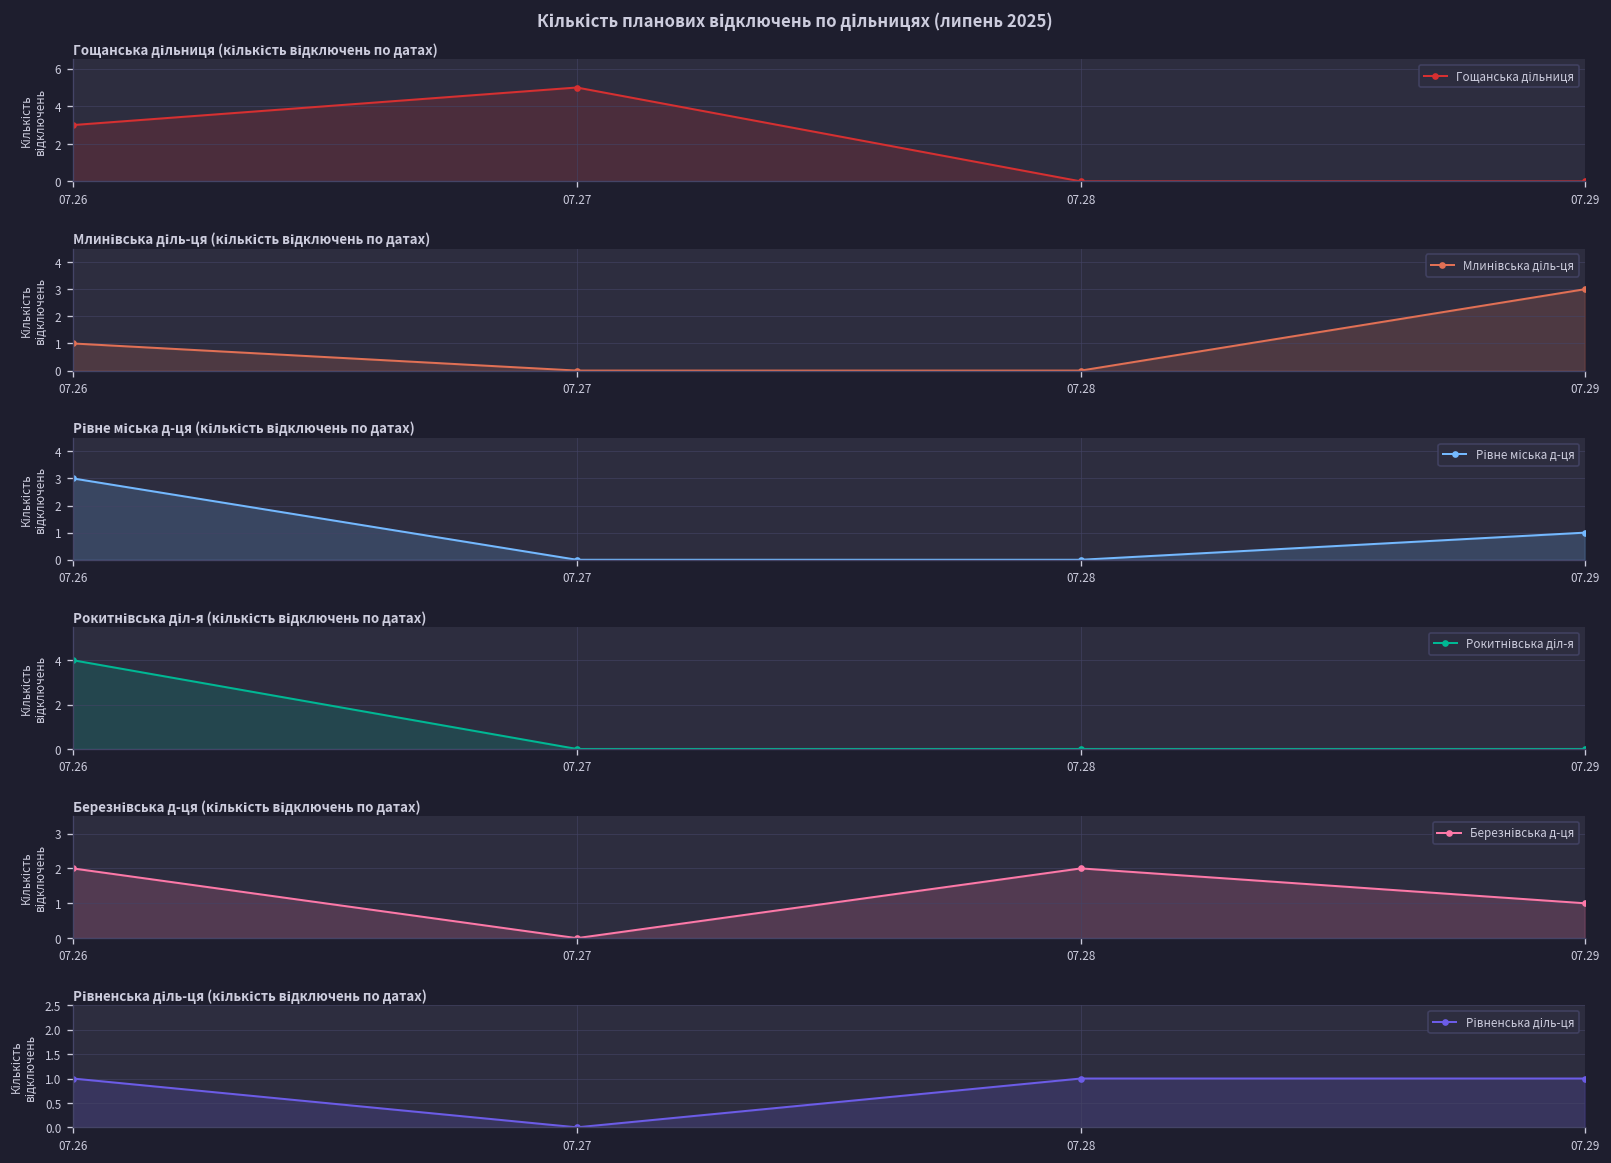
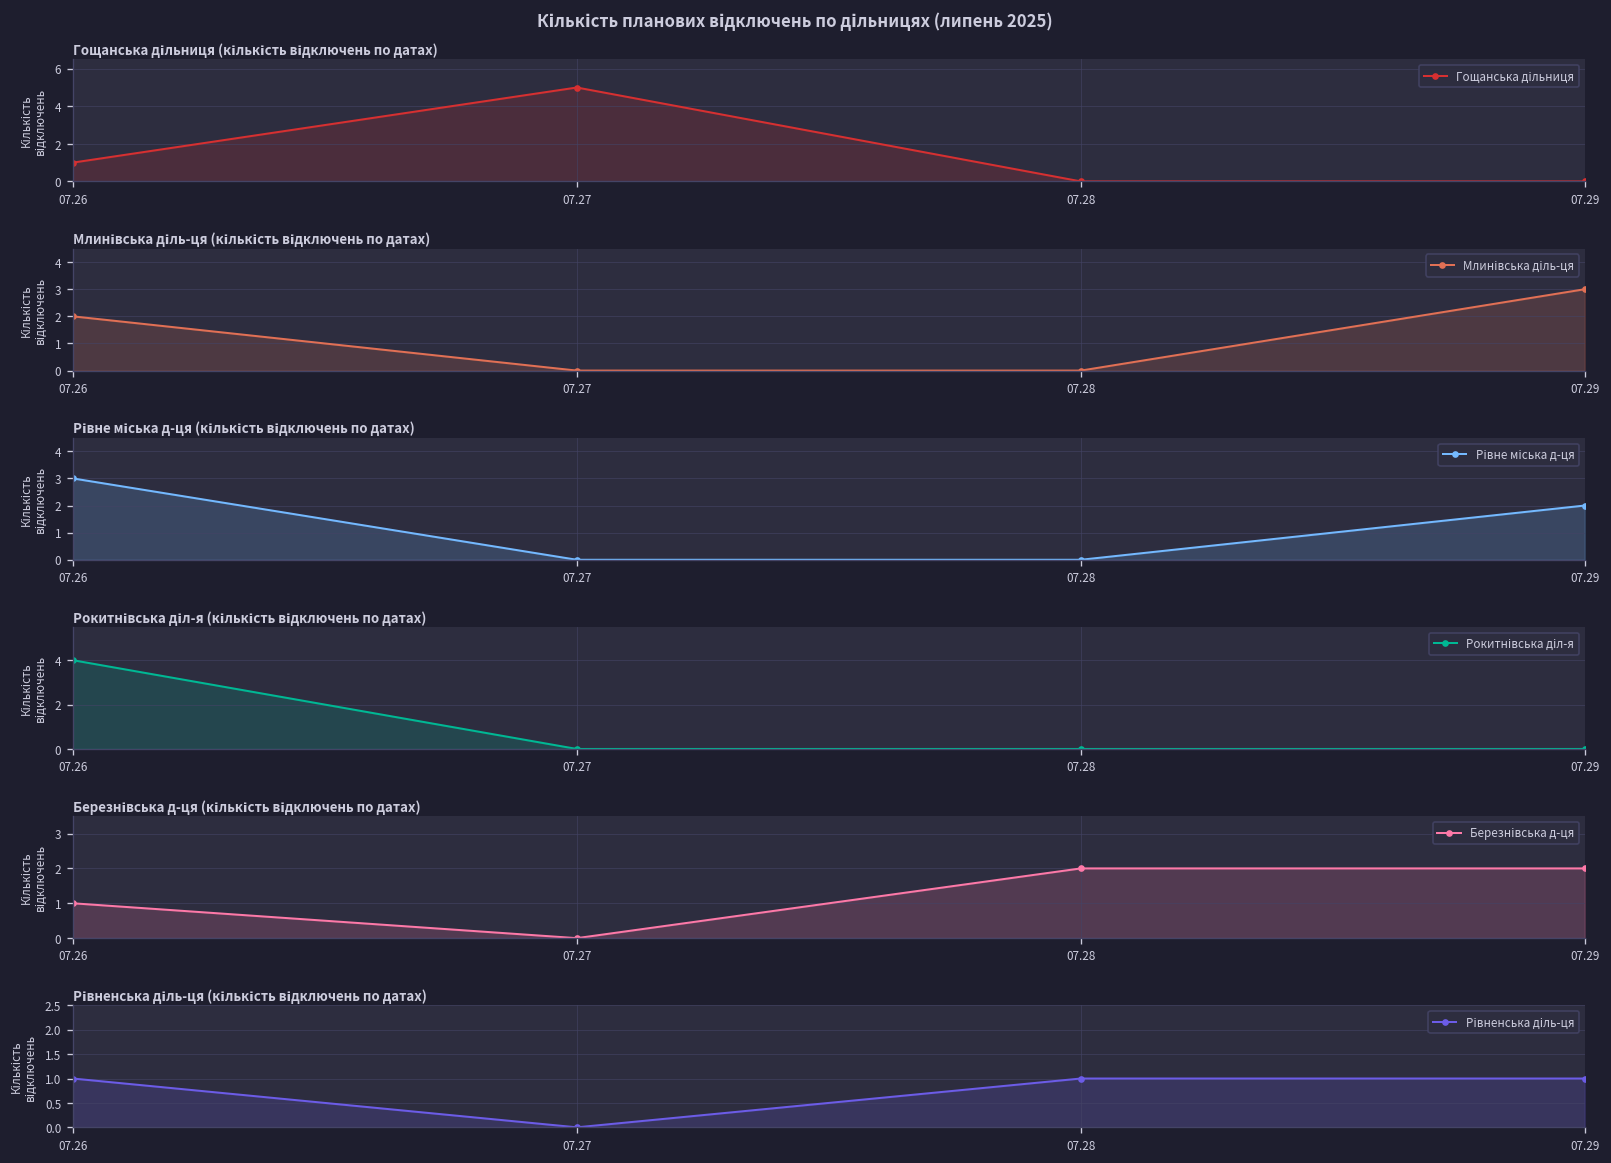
  {
    "Гощанська дільниця (кількість відключень по датах)": {
-     "07.26": 3,
+     "07.26": 1,
      "07.27": 5,
      "07.28": 0,
      "07.29": 0
    },
    "Млинівська діль-ця (кількість відключень по датах)": {
-     "07.26": 1,
+     "07.26": 2,
      "07.27": 0,
      "07.28": 0,
      "07.29": 3
    },
    "Рівне міська д-ця (кількість відключень по датах)": {
      "07.26": 3,
      "07.27": 0,
      "07.28": 0,
-     "07.29": 1
+     "07.29": 2
    },
    "Рокитнівська діл-я (кількість відключень по датах)": {
      "07.26": 4.0,
      "07.27": 0.0,
      "07.28": 0.0,
      "07.29": 0.0
    },
    "Березнівська д-ця (кількість відключень по датах)": {
-     "07.26": 2,
+     "07.26": 1,
      "07.27": 0,
      "07.28": 2,
-     "07.29": 1
+     "07.29": 2
    },
    "Рівненська діль-ця (кількість відключень по датах)": {
      "07.26": 1.0,
      "07.27": 0.0,
      "07.28": 1.0,
      "07.29": 1.0
    }
  }
